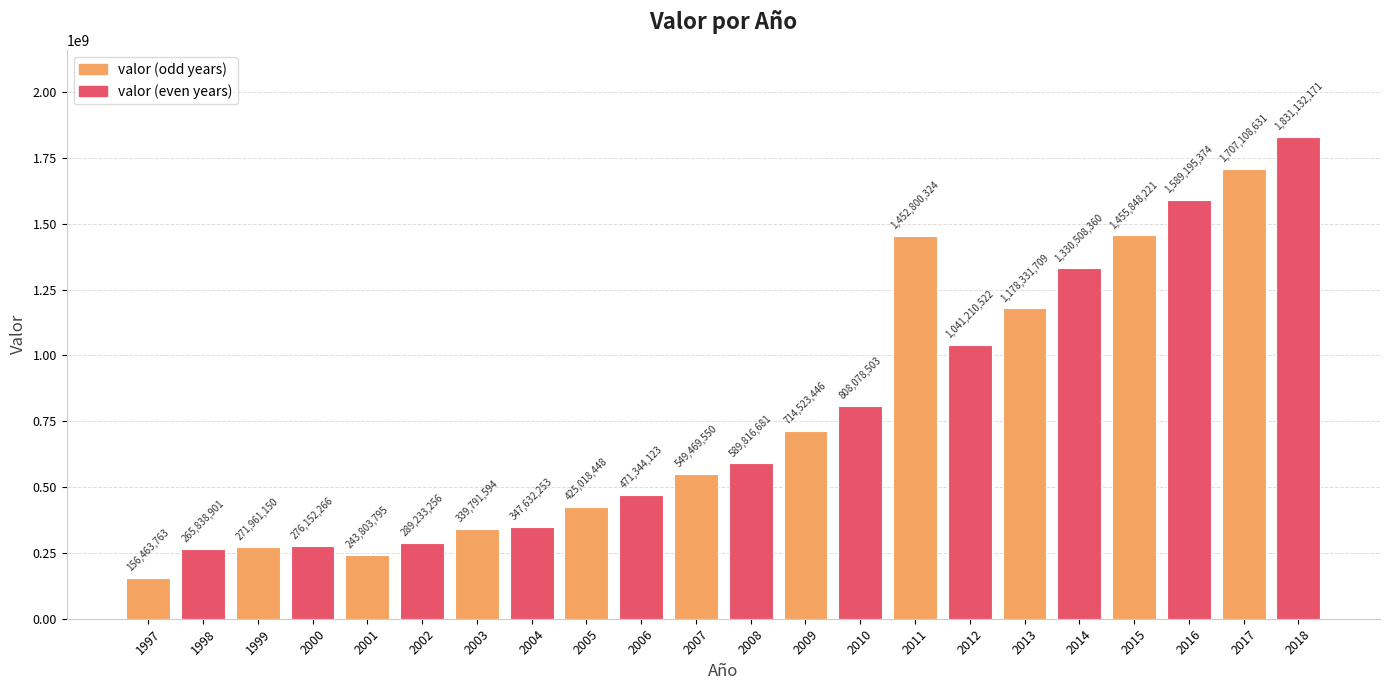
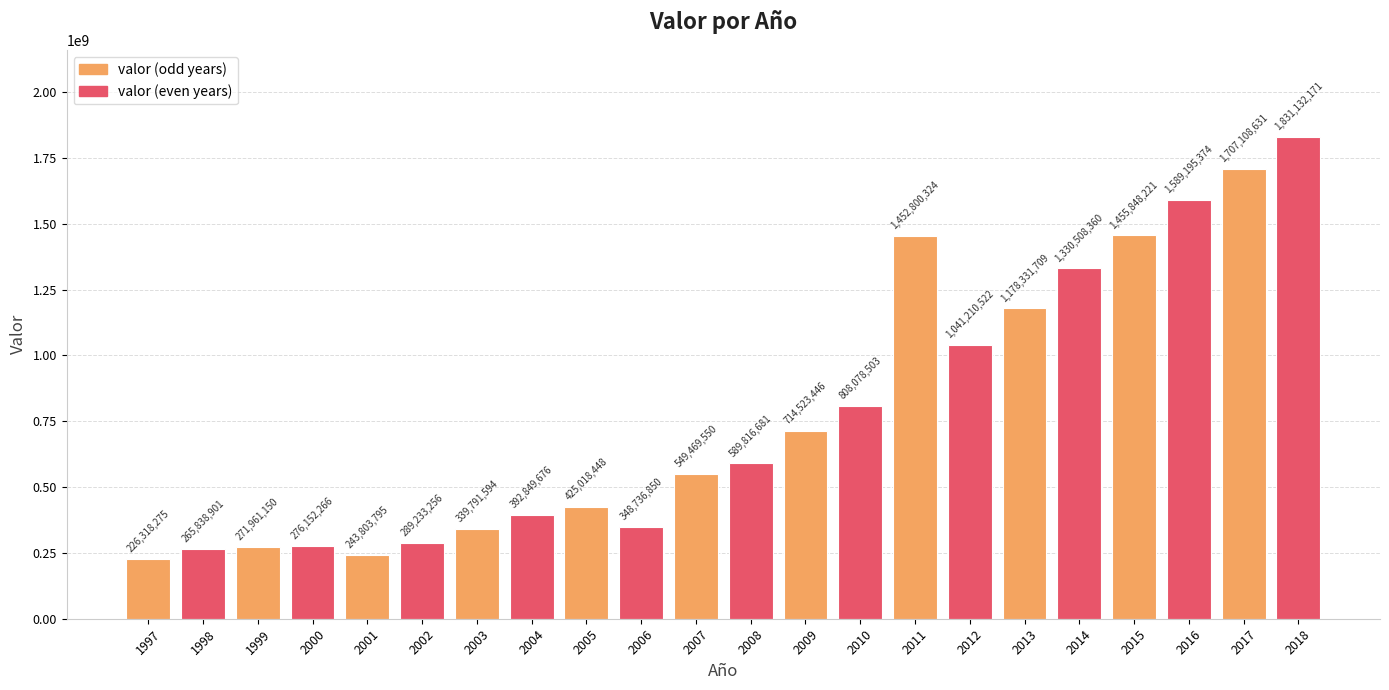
  {
-   "1997": "156,463,763",
+   "1997": "226,318,275",
    "1998": "265,838,901",
    "1999": "271,961,150",
    "2000": "276,152,266",
    "2001": "243,803,795",
    "2002": "289,233,256",
    "2003": "339,791,594",
-   "2004": "347,632,253",
+   "2004": "392,849,676",
    "2005": "425,018,448",
-   "2006": "471,344,123",
+   "2006": "348,736,850",
    "2007": "549,469,550",
    "2008": "589,816,681",
    "2009": "714,523,446",
    "2010": "808,078,503",
    "2011": "1,452,800,324",
    "2012": "1,041,210,522",
    "2013": "1,178,331,709",
    "2014": "1,330,508,360",
    "2015": "1,455,848,221",
    "2016": "1,589,195,374",
    "2017": "1,707,108,631",
    "2018": "1,831,132,171"
  }
